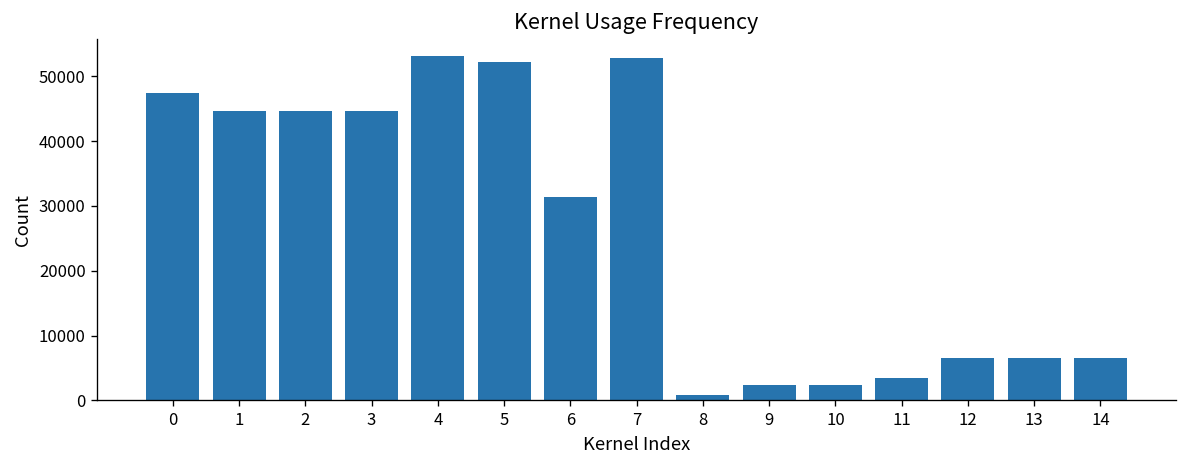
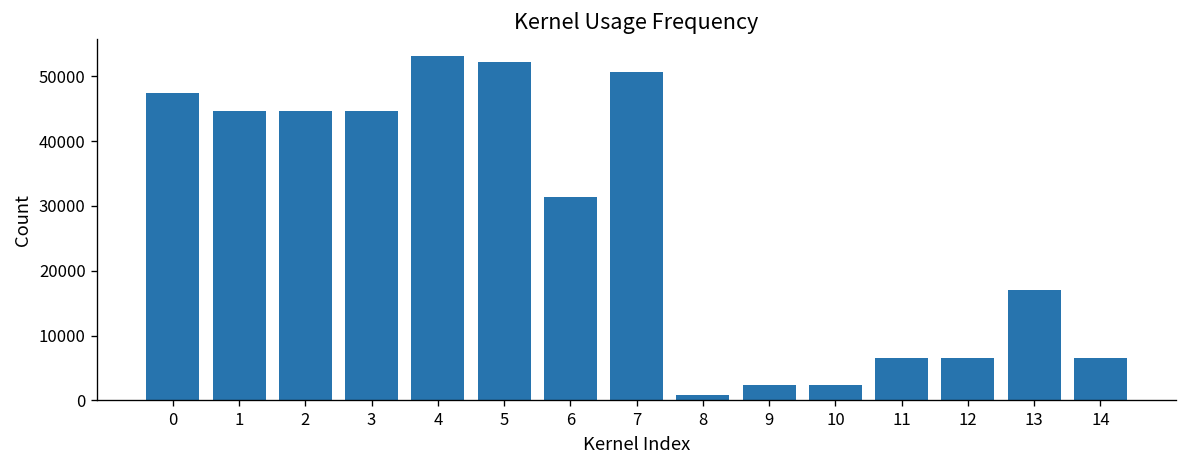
  {
    "0": 47000,
    "1": 45000,
    "2": 45000,
    "3": 45000,
    "4": 53000,
    "5": 52000,
    "6": 31000,
-   "7": 53000,
+   "7": 51000,
    "8": 1000,
    "9": 2000,
    "10": 2000,
-   "11": 3000,
+   "11": 7000,
    "12": 7000,
-   "13": 7000,
+   "13": 17000,
    "14": 7000
  }
